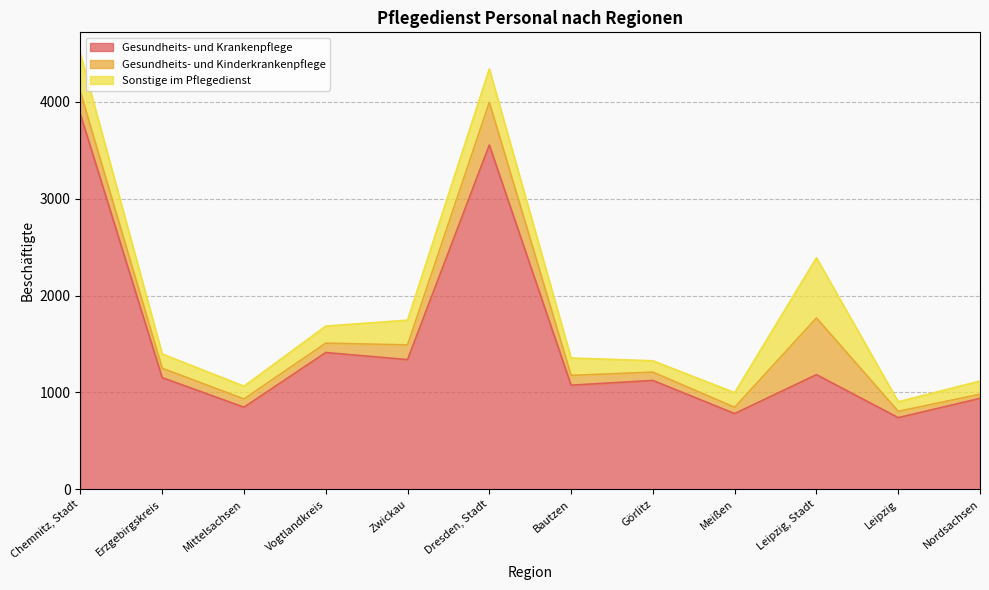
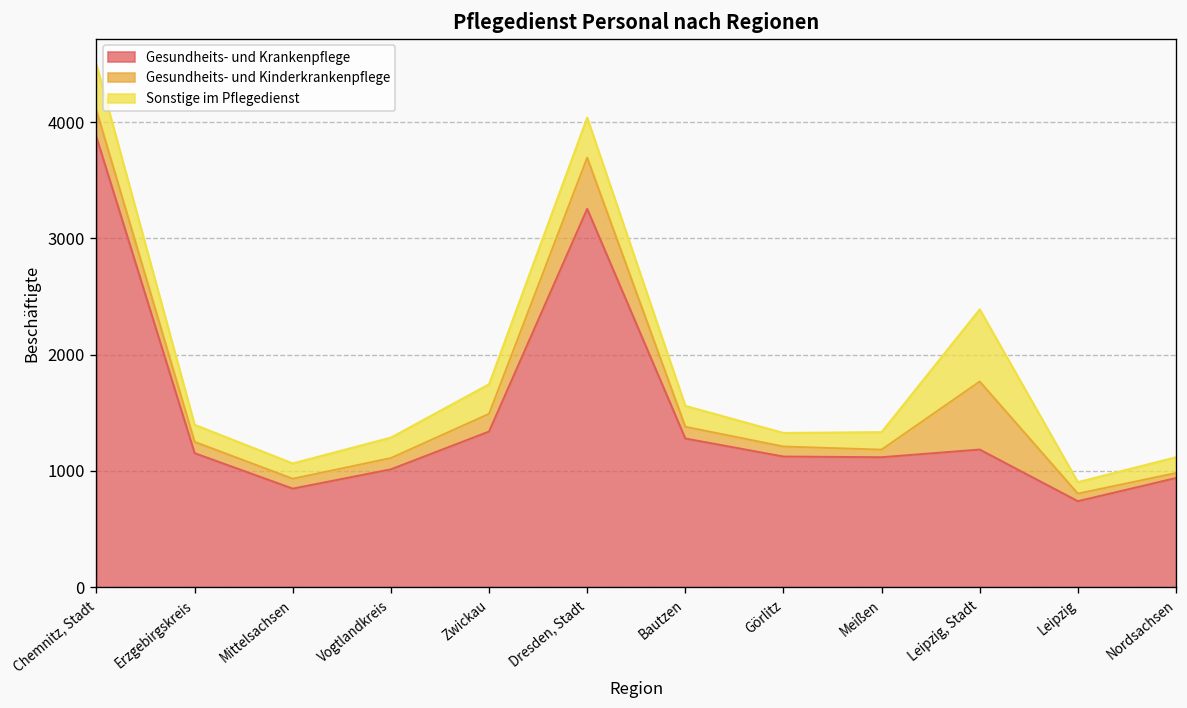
  {
    "Gesundheits- und Krankenpflege": {
      "Chemnitz, Stadt": 3900,
      "Erzgebirgskreis": 1200,
      "Mittelsachsen": 800,
-     "Vogtlandkreis": 1400,
+     "Vogtlandkreis": 1000,
      "Zwickau": 1300,
-     "Dresden, Stadt": 3600,
-     "Bautzen": 1100,
+     "Dresden, Stadt": 3300,
+     "Bautzen": 1300,
      "Görlitz": 1100,
-     "Meißen": 800,
+     "Meißen": 1100,
      "Leipzig, Stadt": 1200,
      "Leipzig": 700,
      "Nordsachsen": 900
    }
  }
